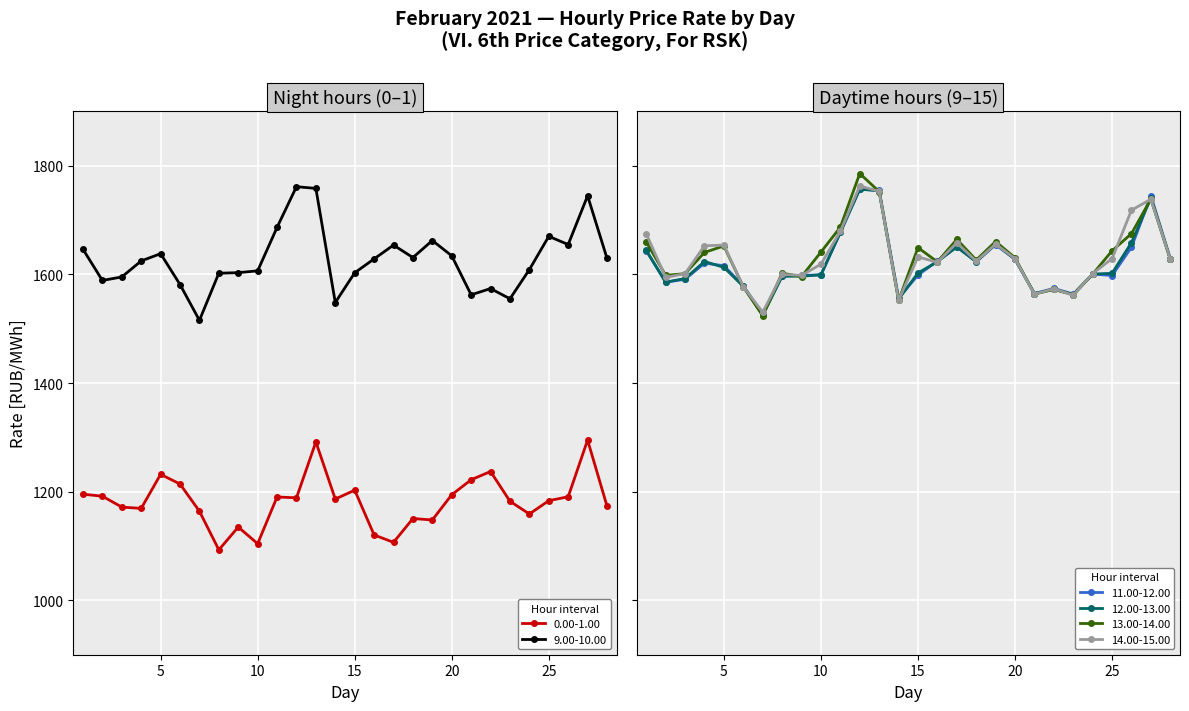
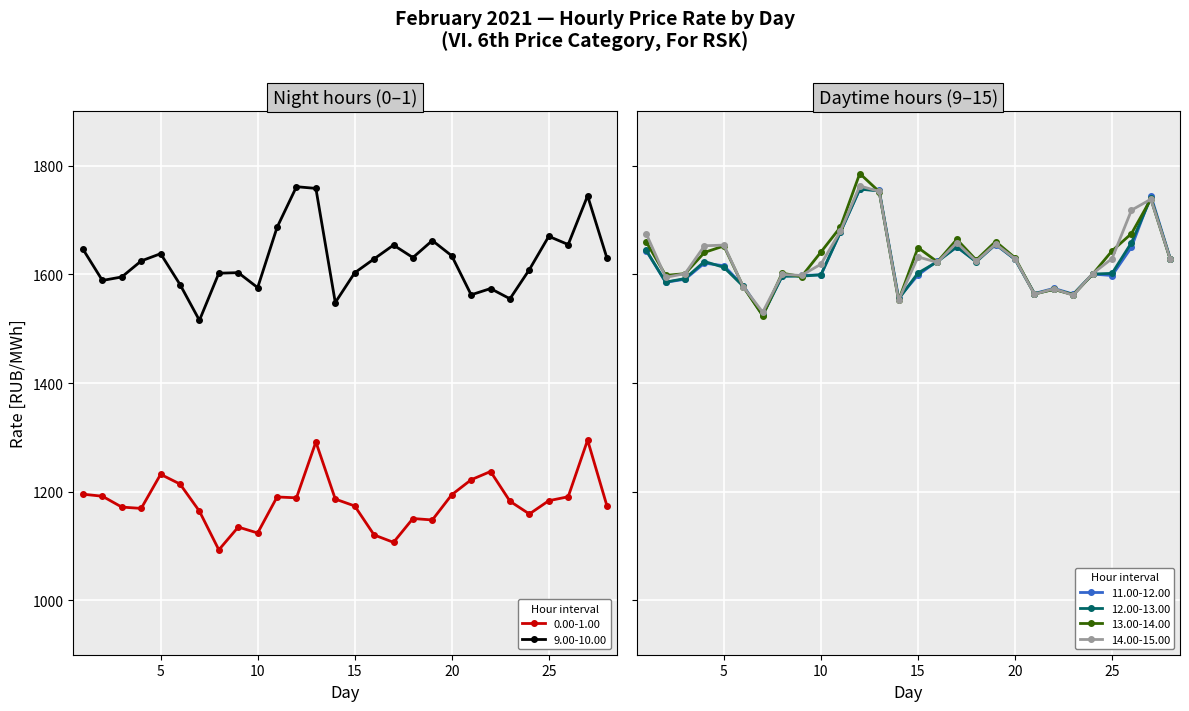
  {
    "Night hours (0–1)": {
      "0.00-1.00": {
        "5": 1230,
-       "10": 1100,
-       "15": 1200,
+       "10": 1120,
+       "15": 1170,
        "20": 1190,
        "25": 1180
      },
      "9.00-10.00": {
        "5": 1640,
-       "10": 1610,
+       "10": 1580,
        "15": 1600,
        "20": 1630,
        "25": 1670
      }
    }
  }
